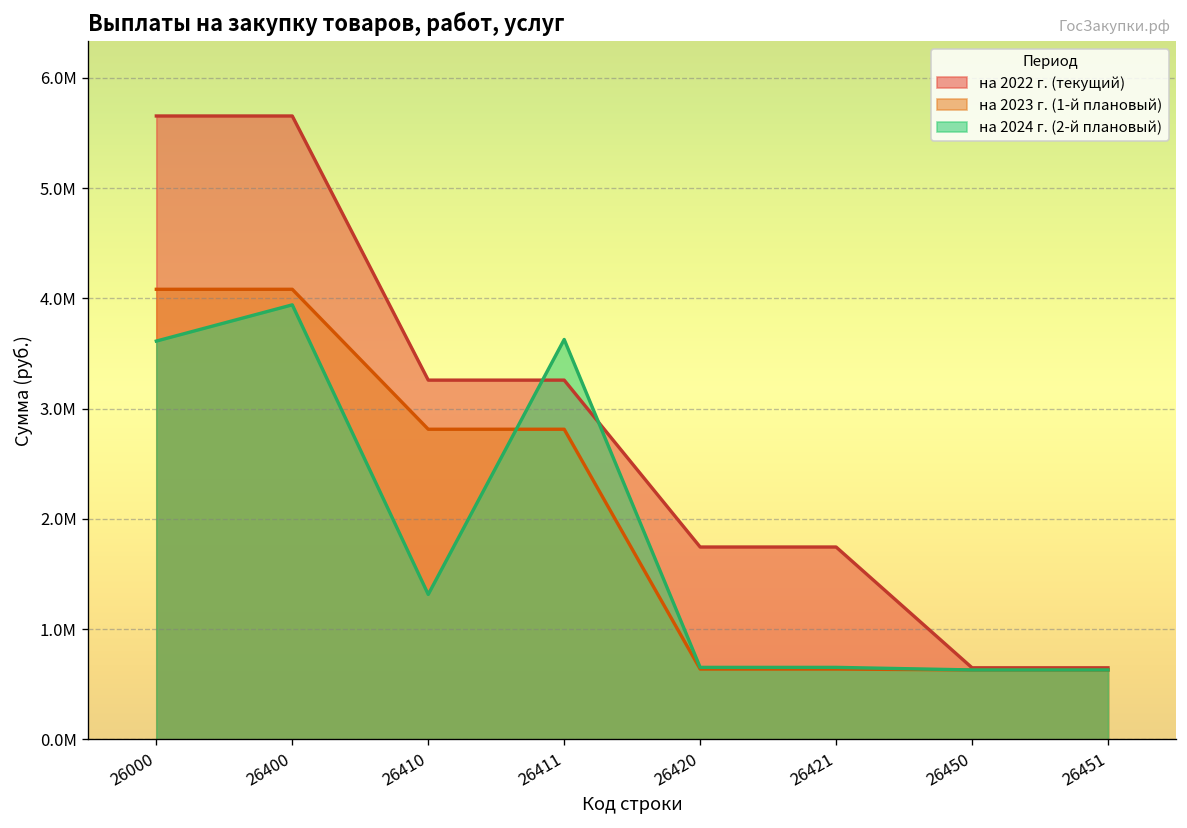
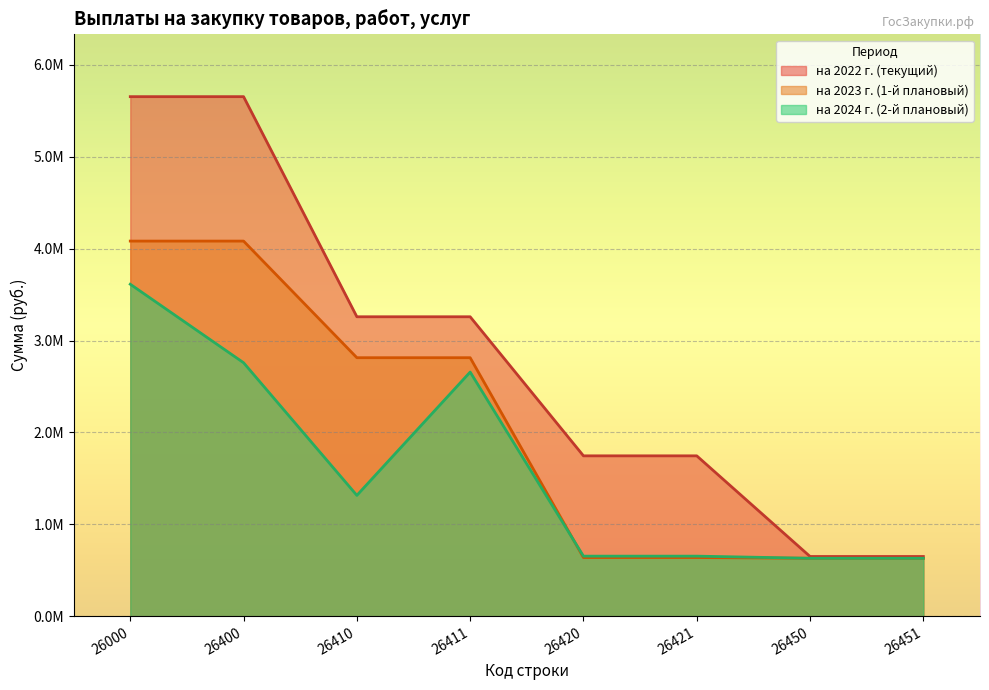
  {
    "на 2024 г. (2-й плановый)": {
      "26000": 3600000,
-     "26400": 3900000,
+     "26400": 2800000,
      "26410": 1300000,
-     "26411": 3600000
+     "26411": 2700000
    }
  }
